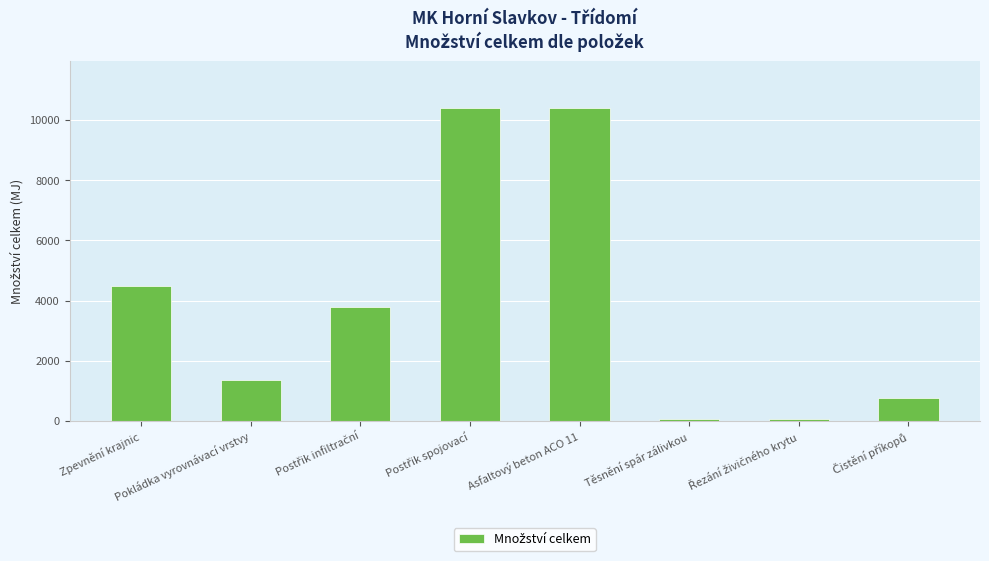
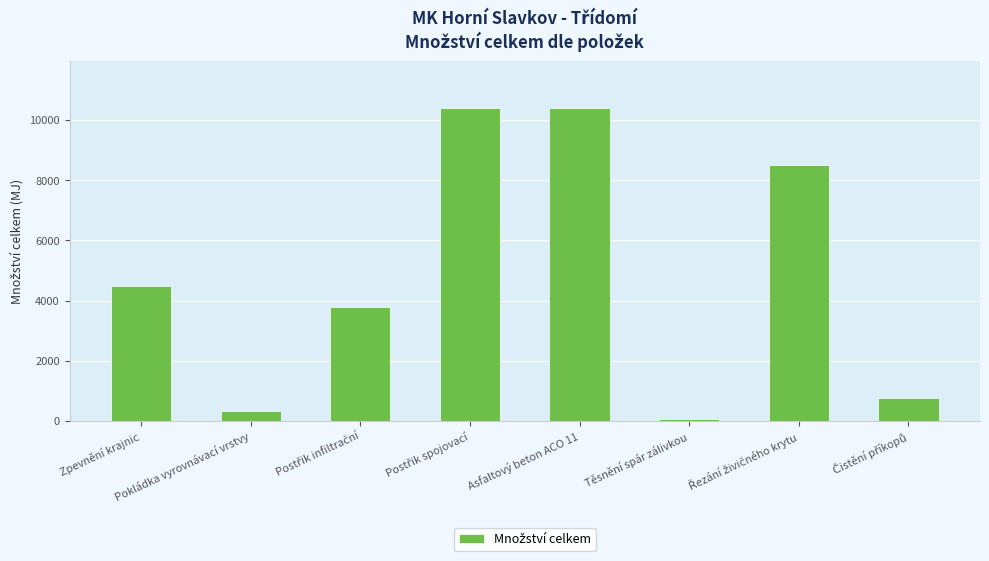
  {
    "Zpevnění krajnic": 4500,
-   "Pokládka vyrovnávací vrstvy": 1400,
+   "Pokládka vyrovnávací vrstvy": 300,
    "Postřik infiltrační": 3800,
    "Postřik spojovací": 10400,
    "Asfaltový beton ACO 11": 10400,
-   "Řezání živičného krytu": 100,
+   "Řezání živičného krytu": 8500,
    "Čistění příkopů": 800
  }
